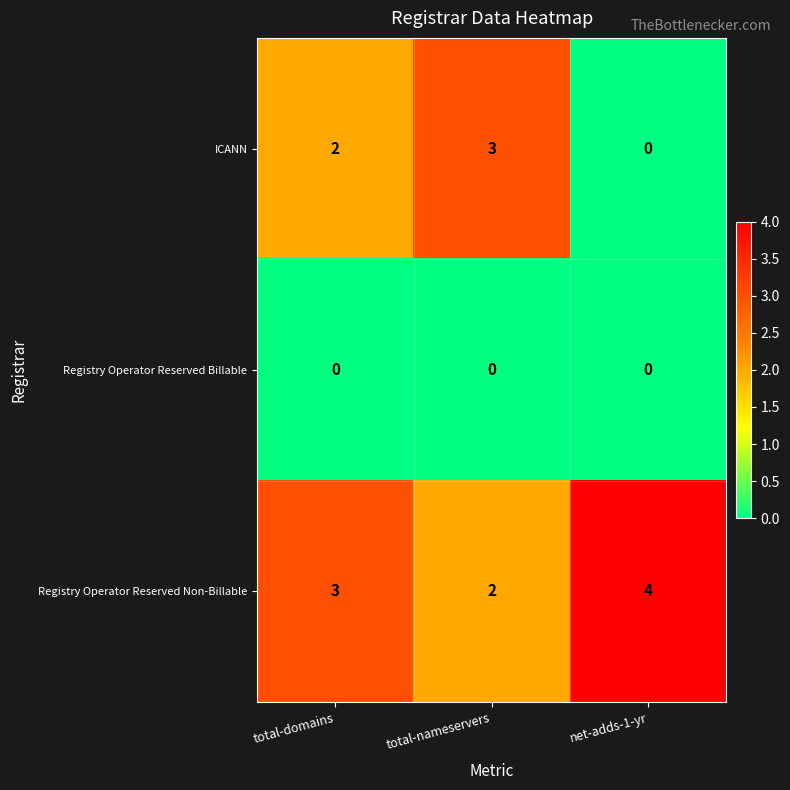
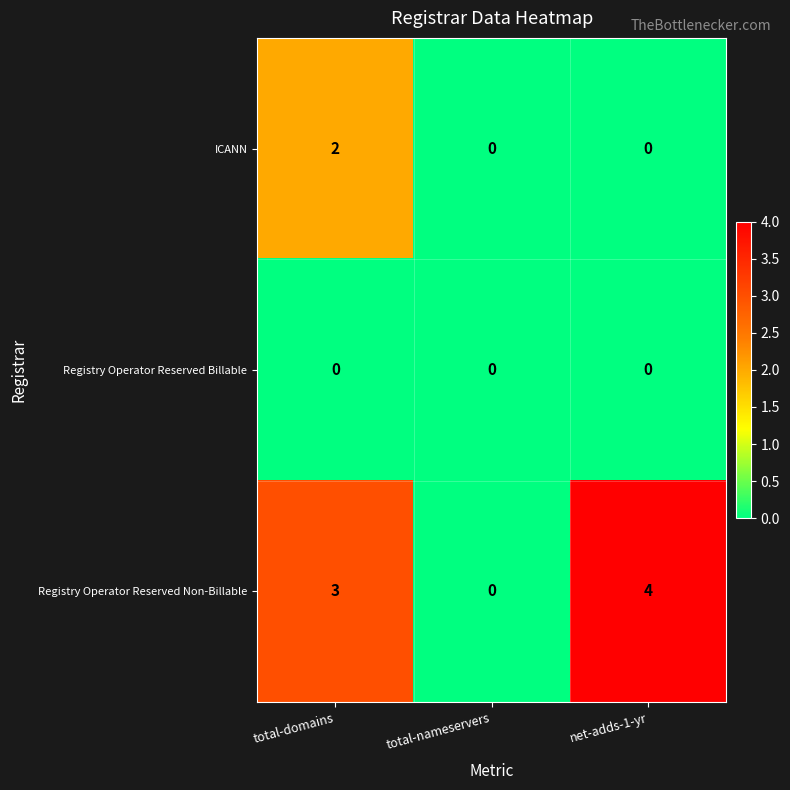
  {
    "ICANN": {
      "total-domains": 2,
-     "total-nameservers": 3,
+     "total-nameservers": 0,
      "net-adds-1-yr": 0
    },
    "Registry Operator Reserved Billable": {
      "total-domains": 0,
      "total-nameservers": 0,
      "net-adds-1-yr": 0
    },
    "Registry Operator Reserved Non-Billable": {
      "total-domains": 3,
-     "total-nameservers": 2,
+     "total-nameservers": 0,
      "net-adds-1-yr": 4
    }
  }
